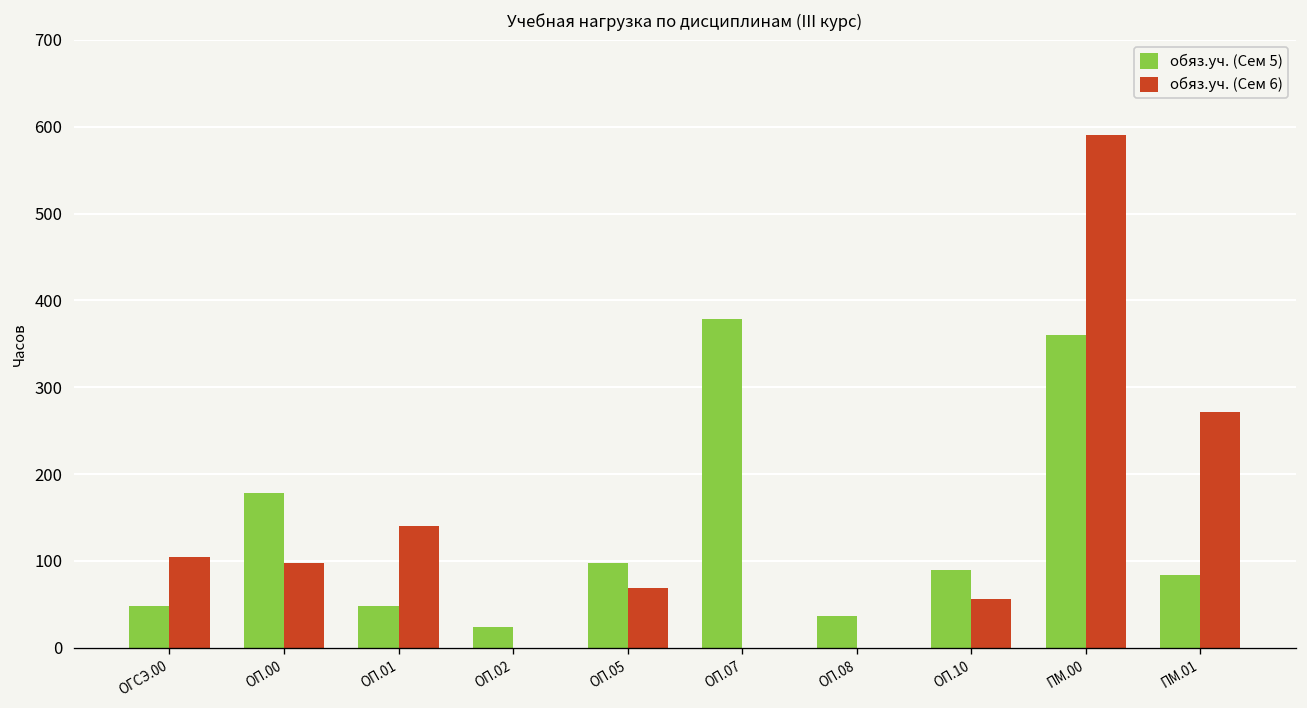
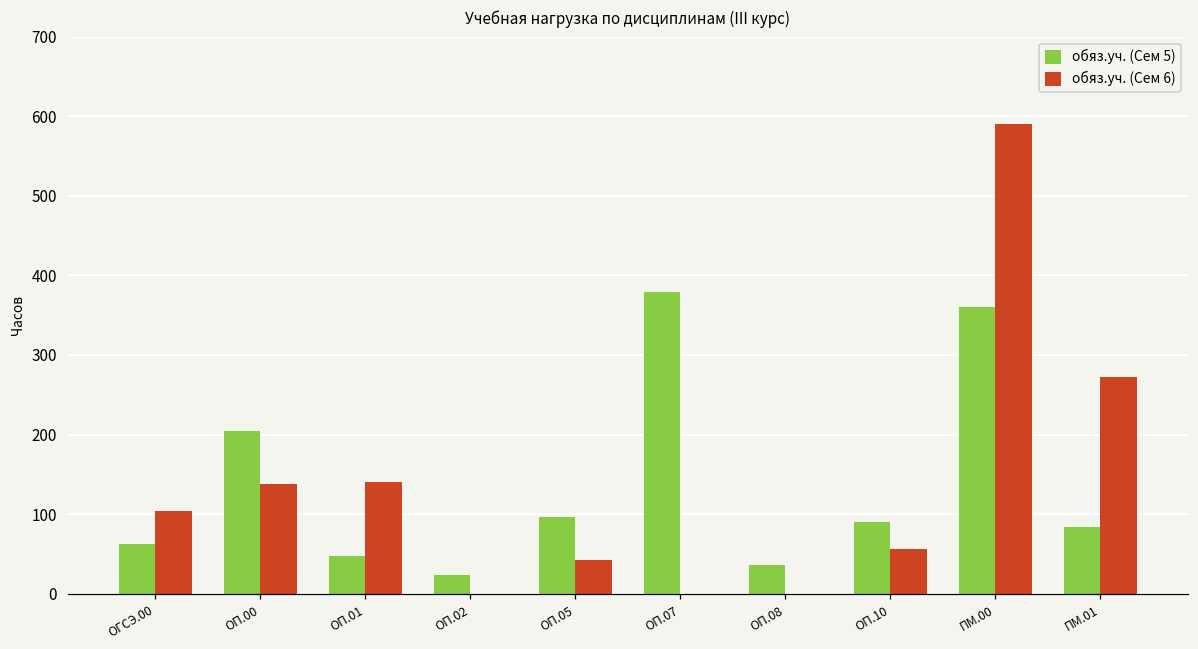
  {
    "обяз.уч. (Сем 5)": {
-     "ОГСЭ.00": 50,
-     "ОП.00": 180,
+     "ОГСЭ.00": 60,
+     "ОП.00": 200,
      "ОП.01": 50,
      "ОП.02": 20,
      "ОП.05": 100,
      "ОП.07": 380,
      "ОП.08": 40,
      "ОП.10": 90,
      "ПМ.00": 360,
      "ПМ.01": 80
    },
    "обяз.уч. (Сем 6)": {
      "ОГСЭ.00": 100,
-     "ОП.00": 100,
+     "ОП.00": 140,
      "ОП.01": 140,
      "ОП.02": 0,
-     "ОП.05": 70,
+     "ОП.05": 40,
      "ОП.07": 0,
      "ОП.08": 0,
      "ОП.10": 60,
      "ПМ.00": 590,
      "ПМ.01": 270
    }
  }
